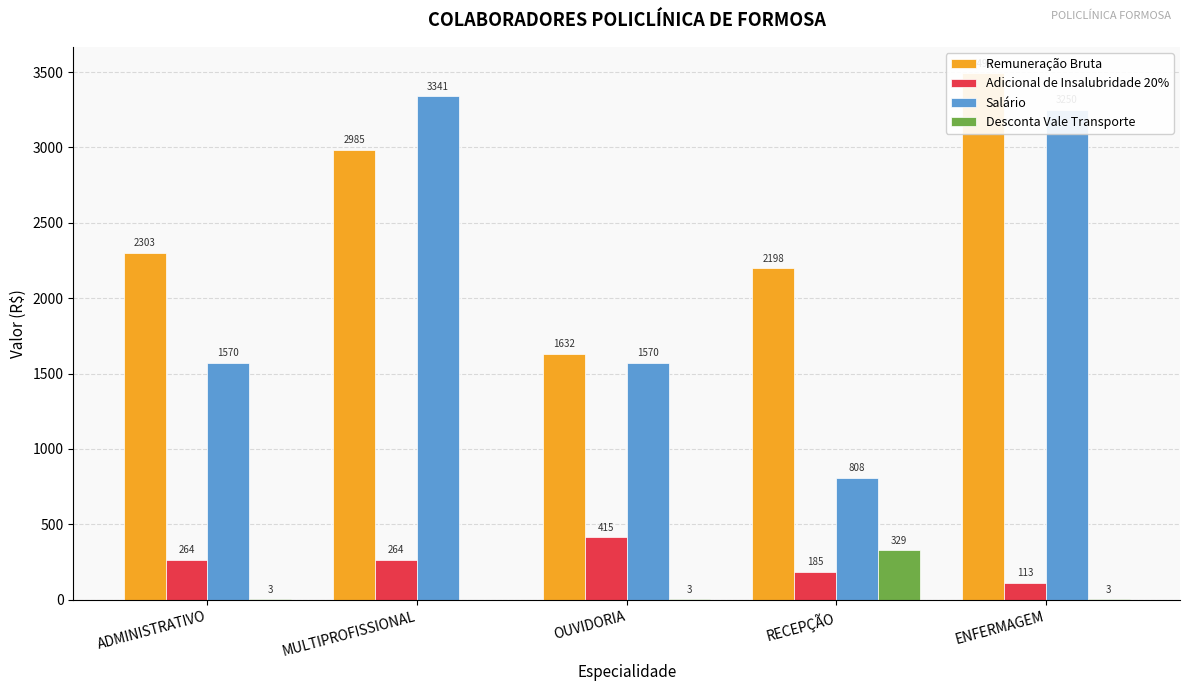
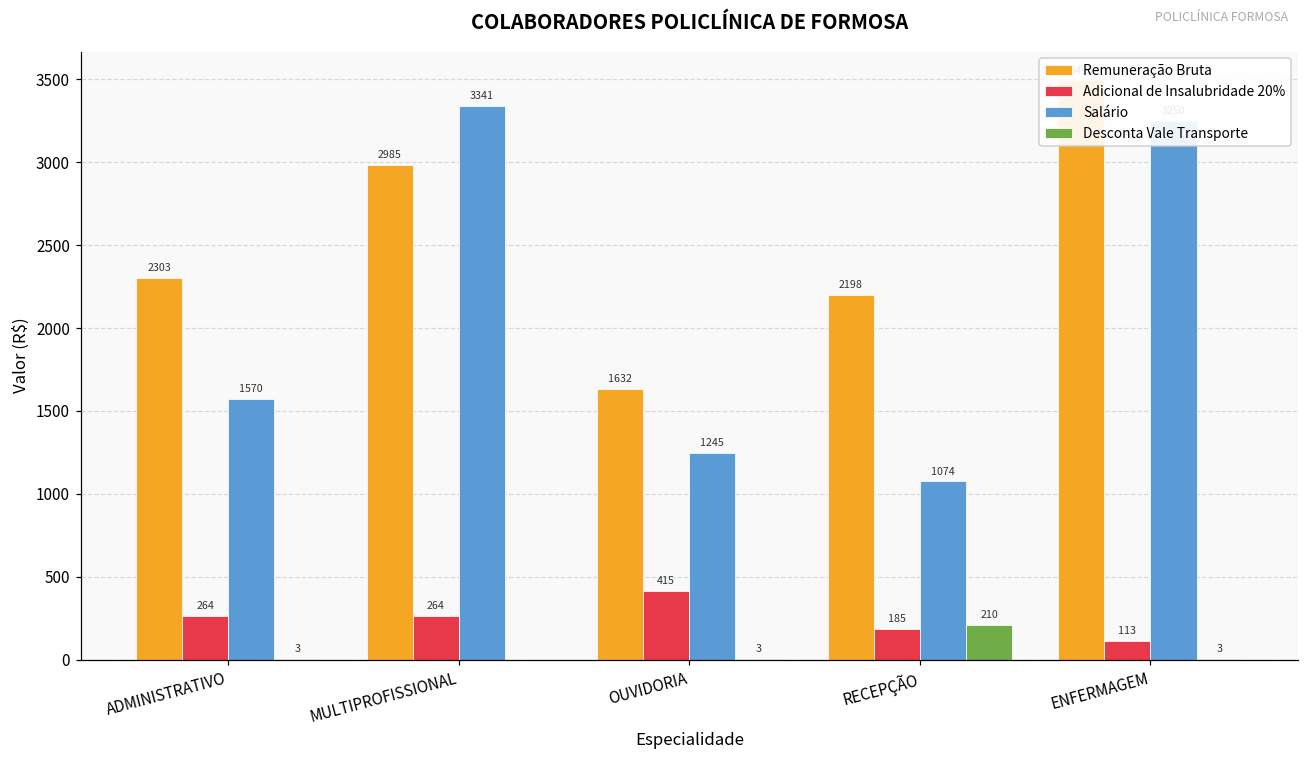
  {
    "Remuneração Bruta": {
      "ADMINISTRATIVO": 2303,
      "MULTIPROFISSIONAL": 2985,
      "OUVIDORIA": 1632,
      "RECEPÇÃO": 2198
    },
    "Adicional de Insalubridade 20%": {
      "ADMINISTRATIVO": 264,
      "MULTIPROFISSIONAL": 264,
      "OUVIDORIA": 415,
      "RECEPÇÃO": 185,
      "ENFERMAGEM": 113
    },
    "Salário": {
      "ADMINISTRATIVO": 1570,
      "MULTIPROFISSIONAL": 3341,
-     "OUVIDORIA": 1570,
-     "RECEPÇÃO": 808
+     "OUVIDORIA": 1245,
+     "RECEPÇÃO": 1074
    },
    "Desconta Vale Transporte": {
      "ADMINISTRATIVO": 3,
      "OUVIDORIA": 3,
-     "RECEPÇÃO": 329,
+     "RECEPÇÃO": 210,
      "ENFERMAGEM": 3
    }
  }
